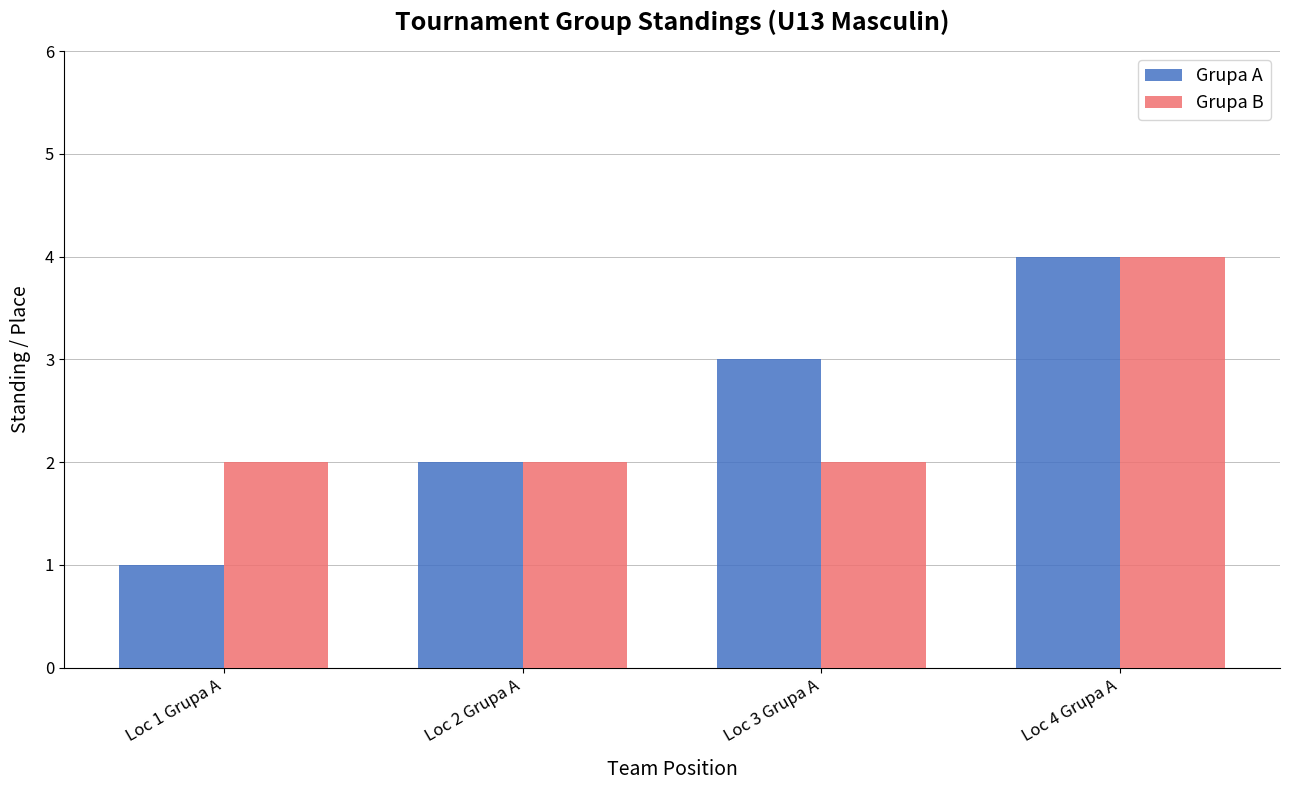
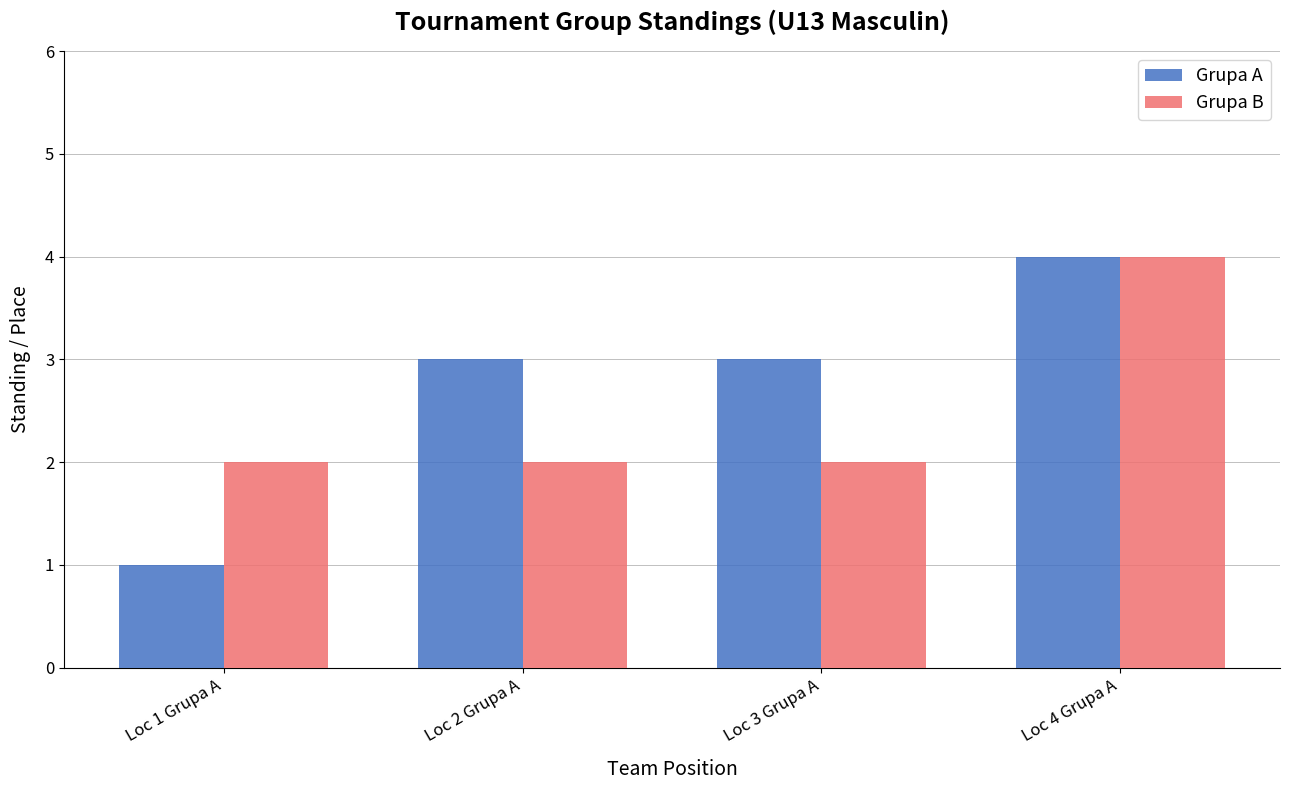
  {
    "Grupa A": {
      "Loc 1 Grupa A": 1,
-     "Loc 2 Grupa A": 2,
+     "Loc 2 Grupa A": 3,
      "Loc 3 Grupa A": 3,
      "Loc 4 Grupa A": 4
    },
    "Grupa B": {
      "Loc 1 Grupa A": 2,
      "Loc 2 Grupa A": 2,
      "Loc 3 Grupa A": 2,
      "Loc 4 Grupa A": 4
    }
  }
